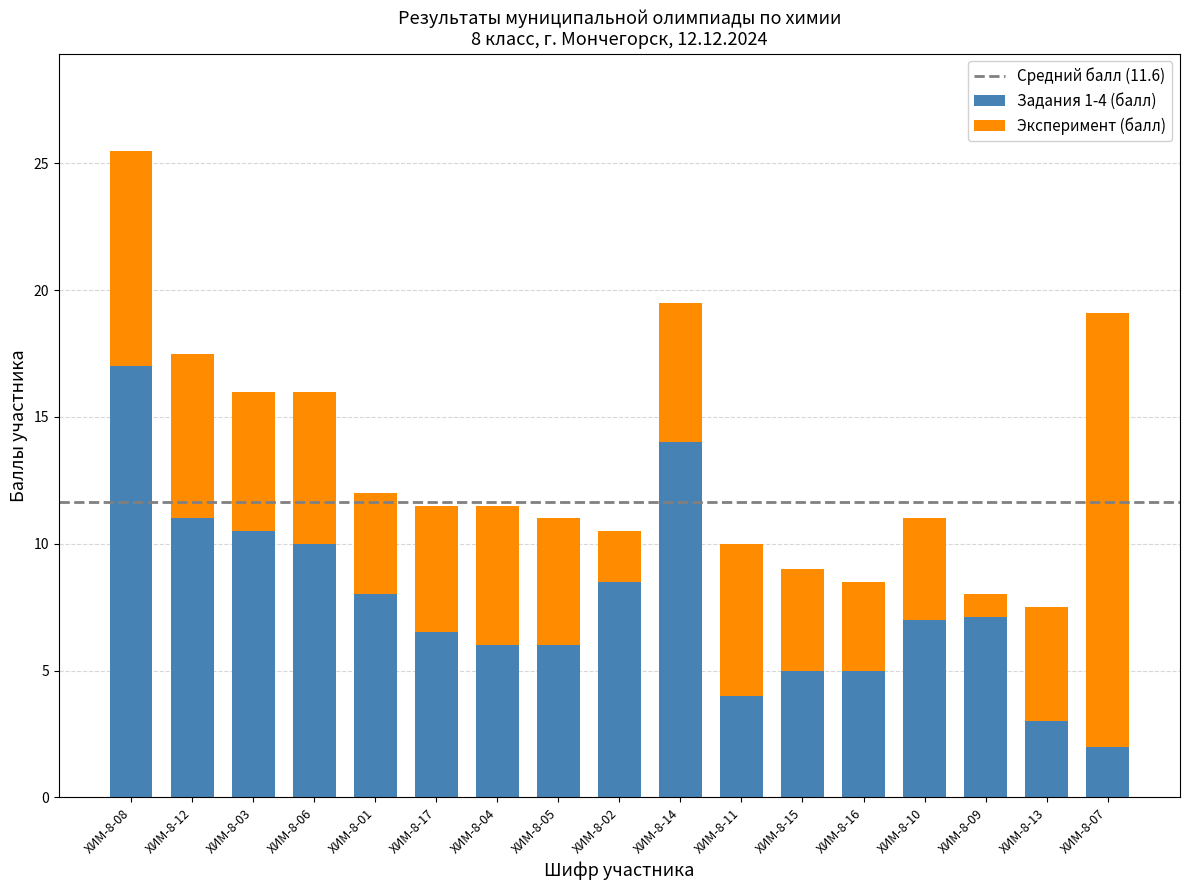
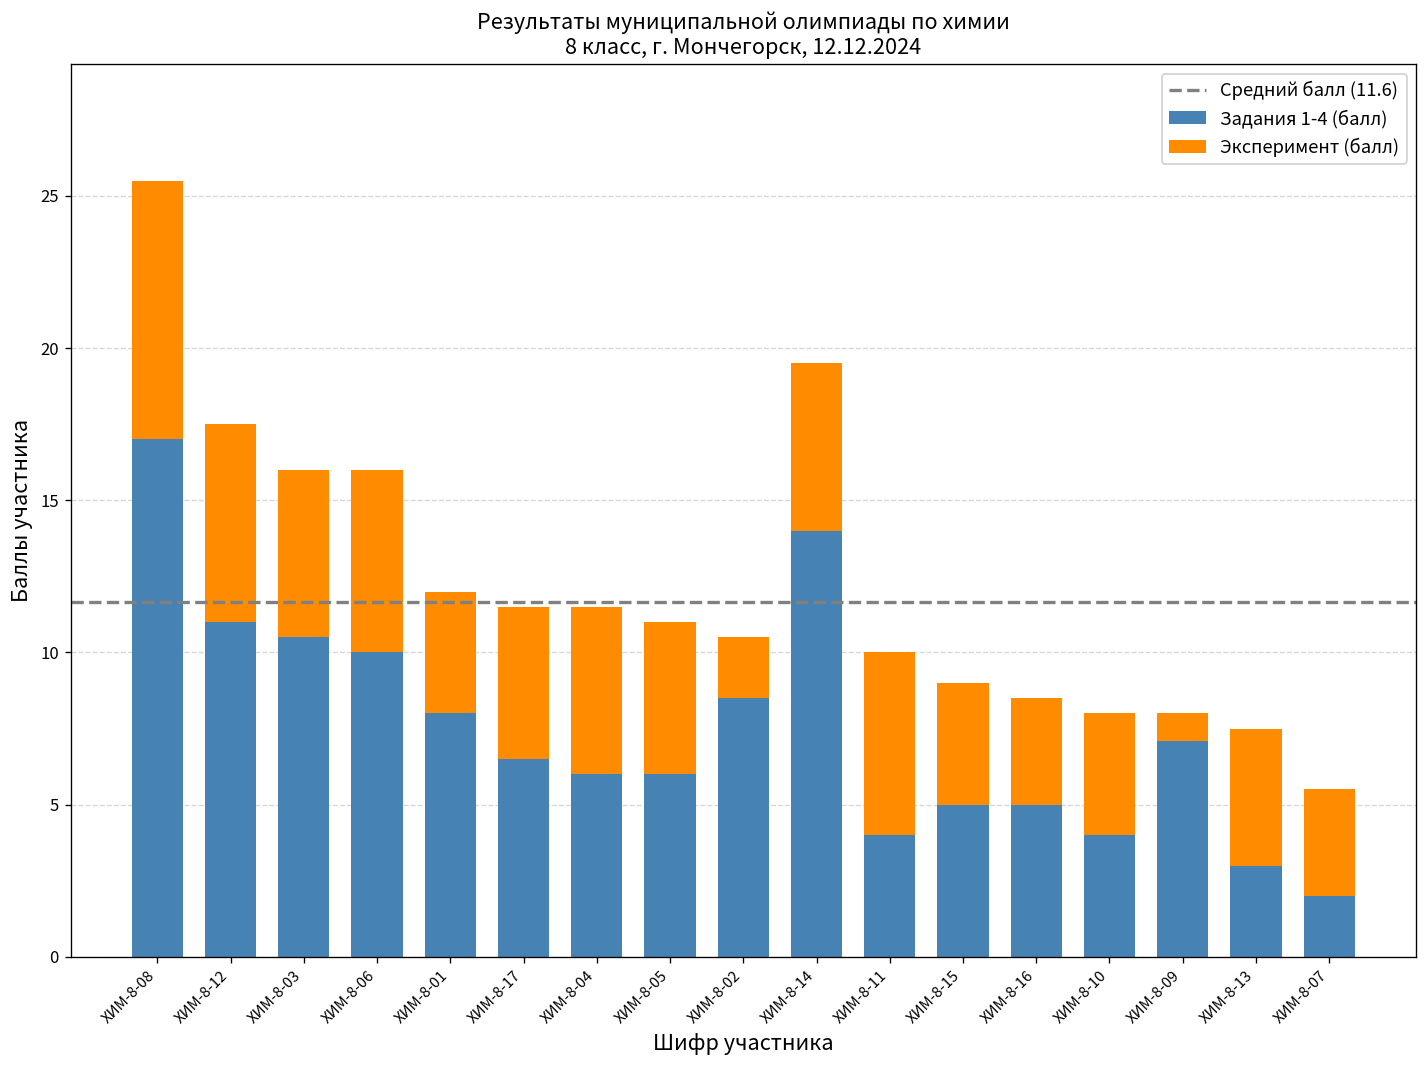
  {
    "Задания 1-4 (балл)": {
      "ХИМ-8-08": 17,
      "ХИМ-8-12": 11,
      "ХИМ-8-03": 10.5,
      "ХИМ-8-06": 10,
      "ХИМ-8-01": 8,
      "ХИМ-8-17": 6.5,
      "ХИМ-8-04": 6,
      "ХИМ-8-05": 6,
      "ХИМ-8-02": 8.5,
      "ХИМ-8-14": 14,
      "ХИМ-8-11": 4,
      "ХИМ-8-15": 5,
      "ХИМ-8-16": 5,
-     "ХИМ-8-10": 7,
+     "ХИМ-8-10": 4,
      "ХИМ-8-09": 7.1,
      "ХИМ-8-13": 3,
      "ХИМ-8-07": 2
    },
    "Эксперимент (балл)": {
      "ХИМ-8-08": 8.5,
      "ХИМ-8-12": 6.5,
      "ХИМ-8-03": 5.5,
      "ХИМ-8-06": 6.0,
      "ХИМ-8-01": 4.0,
      "ХИМ-8-17": 5.0,
      "ХИМ-8-04": 5.5,
      "ХИМ-8-05": 5.0,
      "ХИМ-8-02": 2.0,
      "ХИМ-8-14": 5.5,
      "ХИМ-8-11": 6.0,
      "ХИМ-8-15": 4.0,
      "ХИМ-8-16": 3.5,
      "ХИМ-8-10": 4.0,
      "ХИМ-8-09": 0.9,
      "ХИМ-8-13": 4.5,
-     "ХИМ-8-07": 17.1
+     "ХИМ-8-07": 3.5
    }
  }
